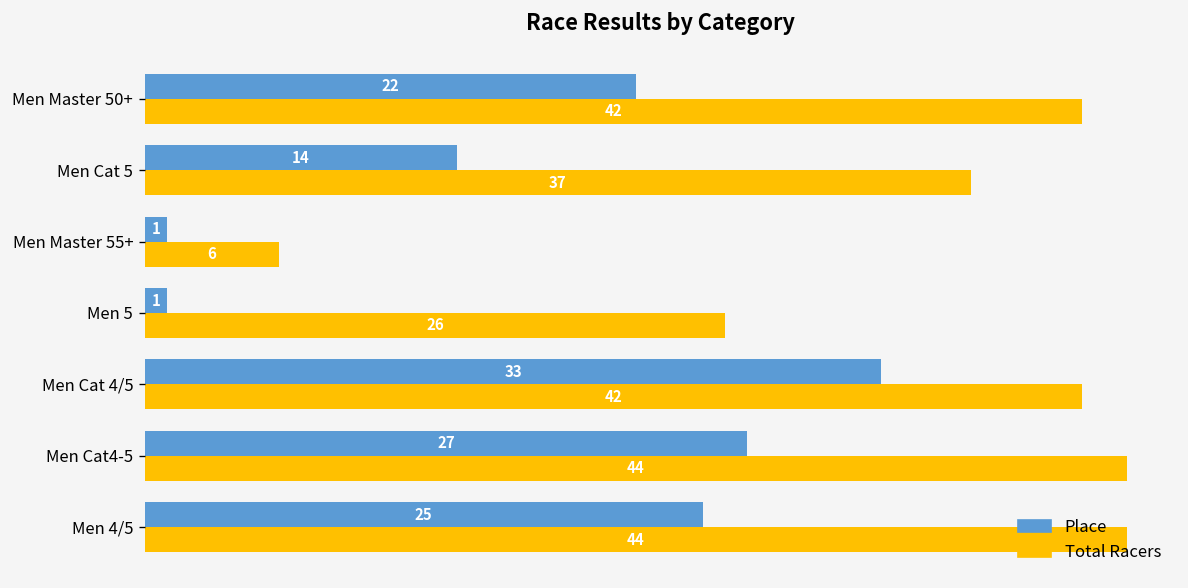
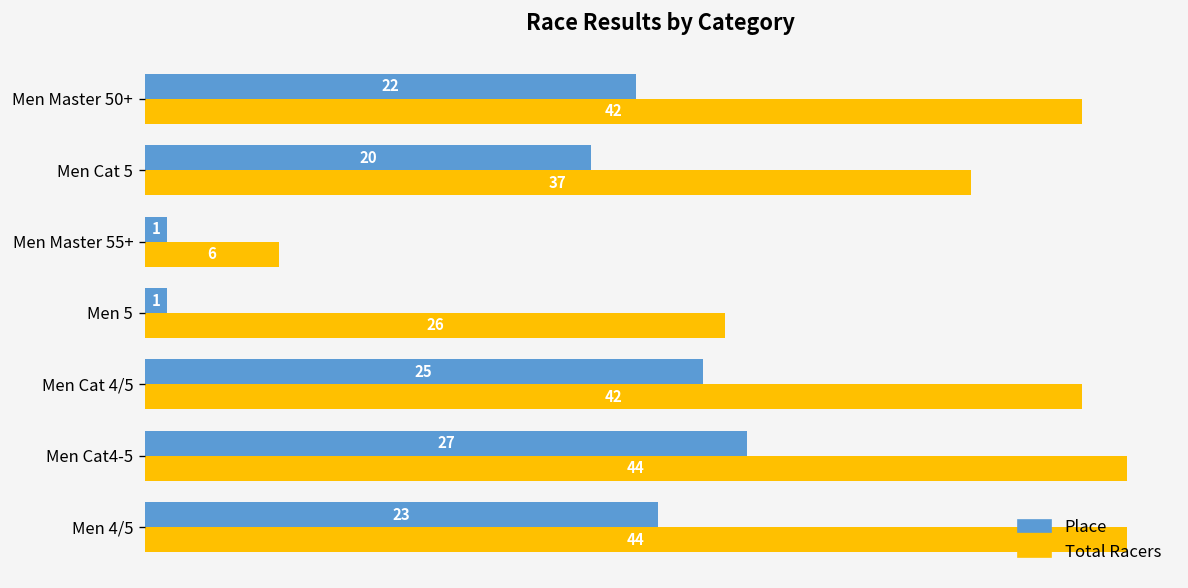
  {
    "Place": {
      "Men Master 50+": 22,
-     "Men Cat 5": 14,
+     "Men Cat 5": 20,
      "Men Master 55+": 1,
      "Men 5": 1,
-     "Men Cat 4/5": 33,
+     "Men Cat 4/5": 25,
      "Men Cat4-5": 27,
-     "Men 4/5": 25
+     "Men 4/5": 23
    },
    "Total Racers": {
      "Men Master 50+": 42,
      "Men Cat 5": 37,
      "Men Master 55+": 6,
      "Men 5": 26,
      "Men Cat 4/5": 42,
      "Men Cat4-5": 44,
      "Men 4/5": 44
    }
  }
